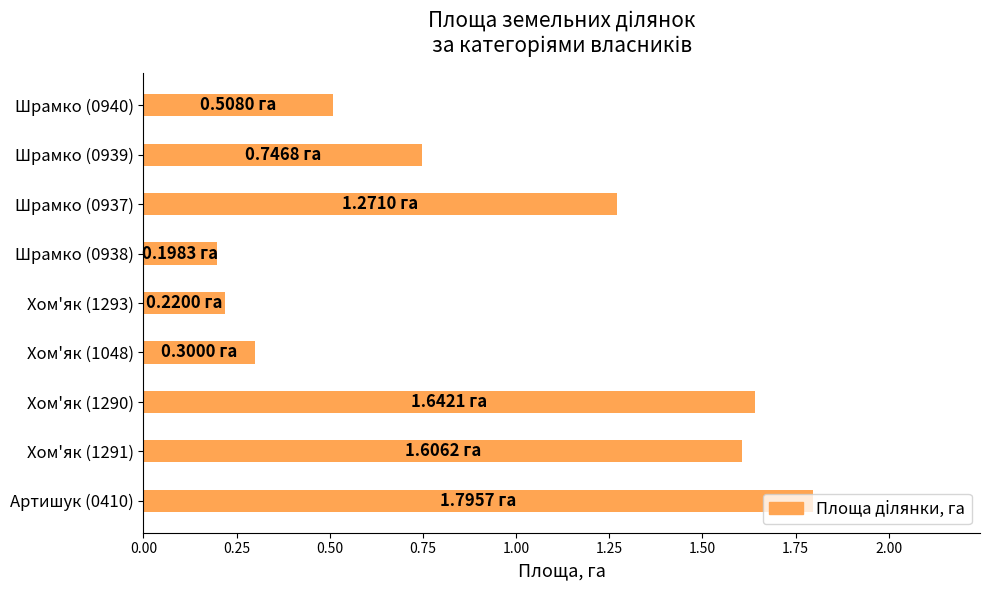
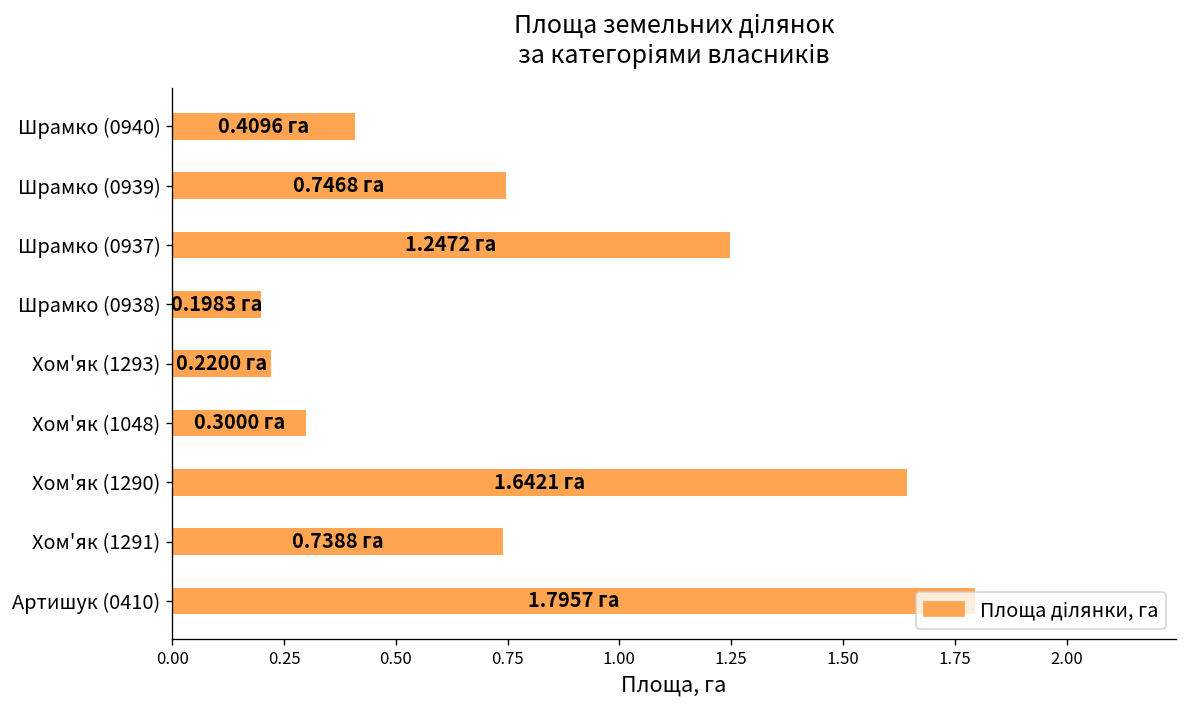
  {
-   "Шрамко (0940)": 0.5080,
+   "Шрамко (0940)": 0.4096,
    "Шрамко (0939)": 0.7468,
-   "Шрамко (0937)": 1.2710,
+   "Шрамко (0937)": 1.2472,
    "Шрамко (0938)": 0.1983,
    "Хом'як (1293)": 0.2200,
    "Хом'як (1048)": 0.3000,
    "Хом'як (1290)": 1.6421,
-   "Хом'як (1291)": 1.6062
+   "Хом'як (1291)": 0.7388
  }
